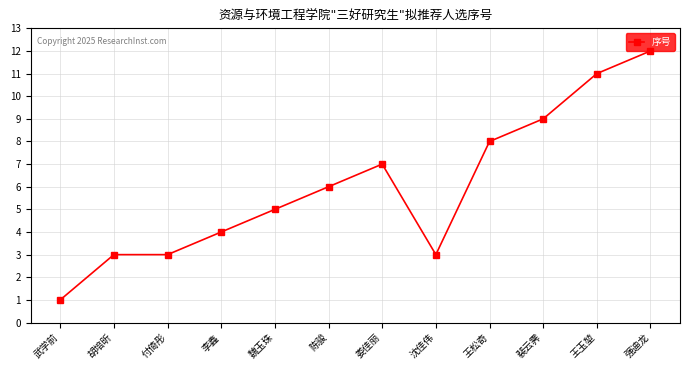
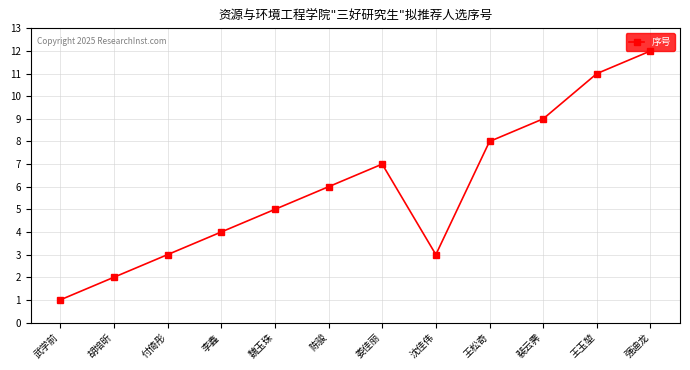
  {
    "武学前": 1,
-   "胡培昕": 3,
+   "胡培昕": 2,
    "付倚彤": 3,
    "李鑫": 4,
    "魏玉珠": 5,
    "陈骏": 6,
    "娄佳丽": 7,
    "沈佳伟": 3,
    "王松奇": 8,
    "裴云霁": 9,
    "王玉堃": 11
  }
